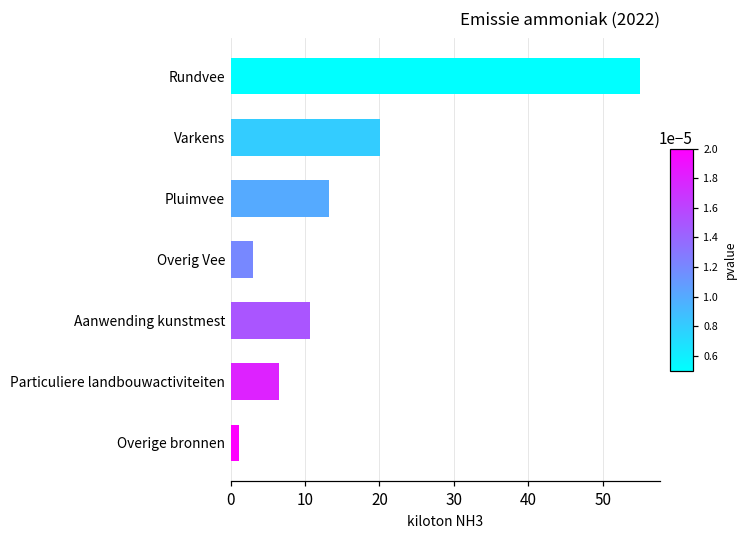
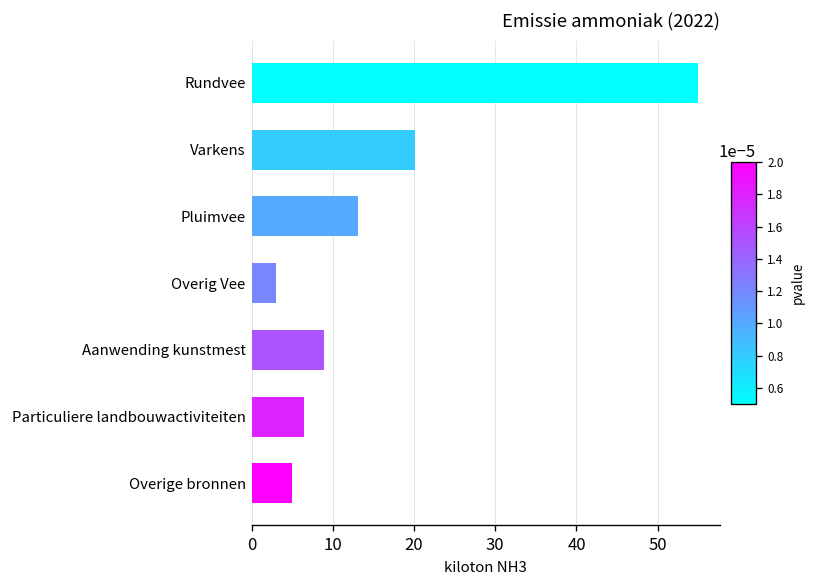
  {
    "Rundvee": 55,
    "Varkens": 20,
    "Pluimvee": 13,
    "Overig Vee": 3,
-   "Aanwending kunstmest": 11,
+   "Aanwending kunstmest": 9,
    "Particuliere landbouwactiviteiten": 6,
-   "Overige bronnen": 1
+   "Overige bronnen": 5
  }
